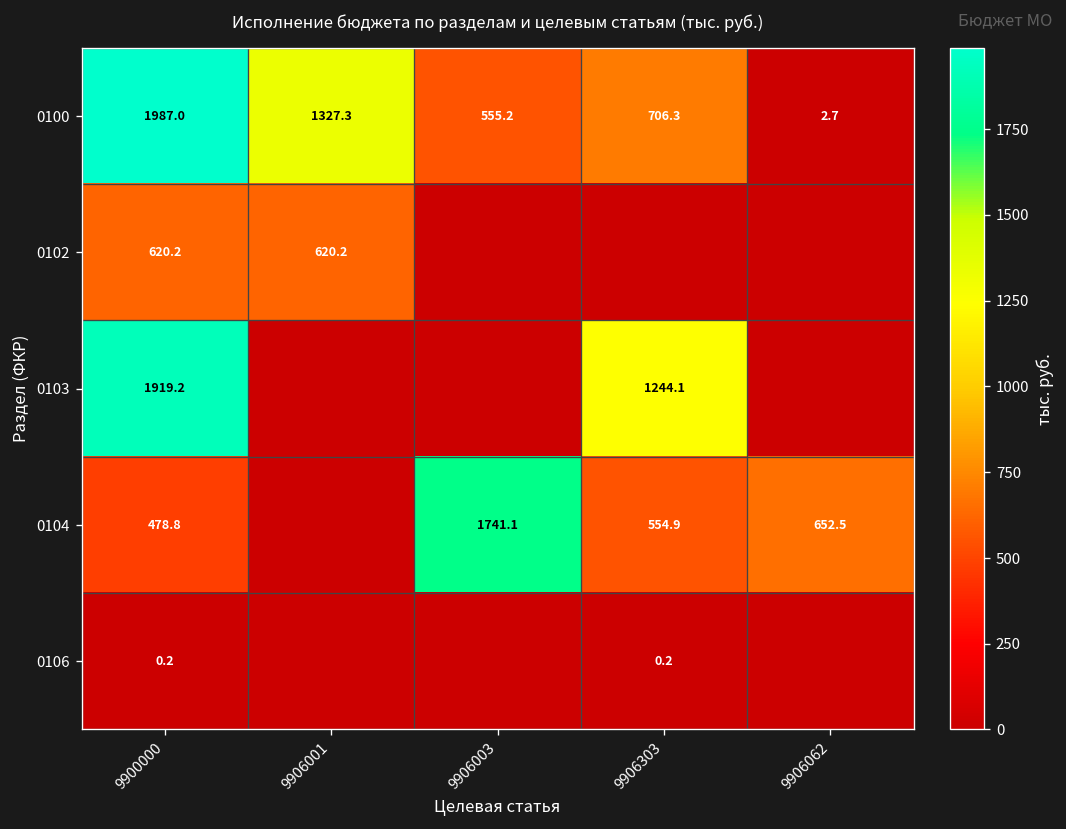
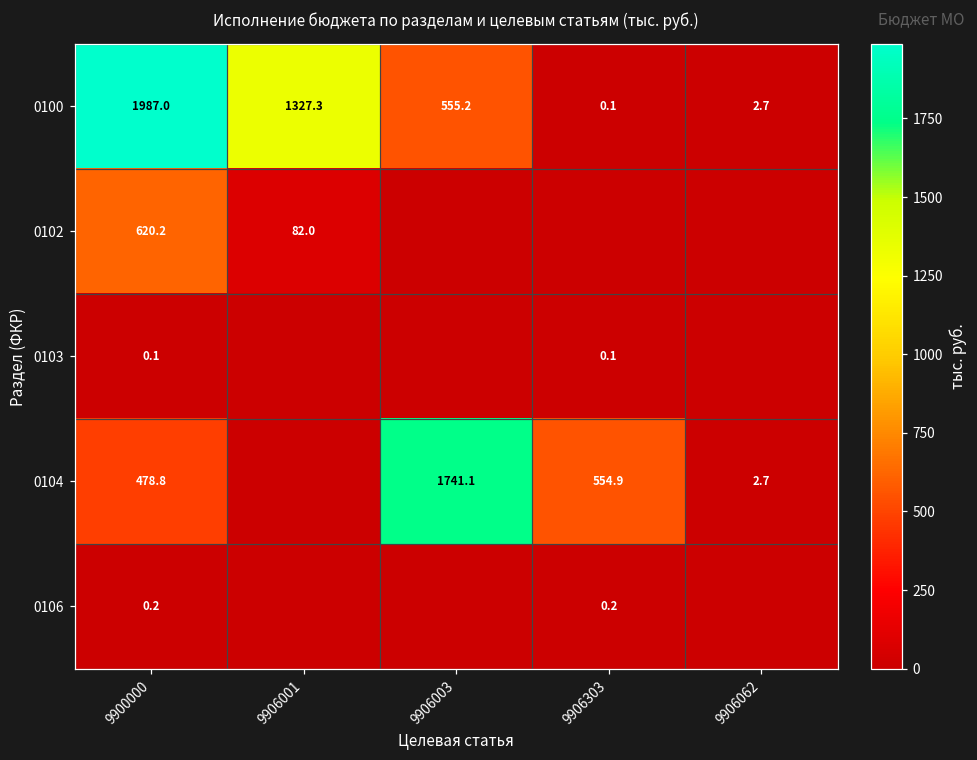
  {
    "0100": {
      "9900000": 1987.0,
      "9906001": 1327.3,
      "9906003": 555.2,
-     "9906303": 706.3,
+     "9906303": 0.1,
      "9906062": 2.7
    },
    "0102": {
      "9900000": 620.2,
-     "9906001": 620.2
+     "9906001": 82.0
    },
    "0103": {
-     "9900000": 1919.2,
-     "9906303": 1244.1
+     "9900000": 0.1,
+     "9906303": 0.1
    },
    "0104": {
      "9900000": 478.8,
      "9906003": 1741.1,
      "9906303": 554.9,
-     "9906062": 652.5
+     "9906062": 2.7
    },
    "0106": {
      "9900000": 0.2,
      "9906303": 0.2
    }
  }
